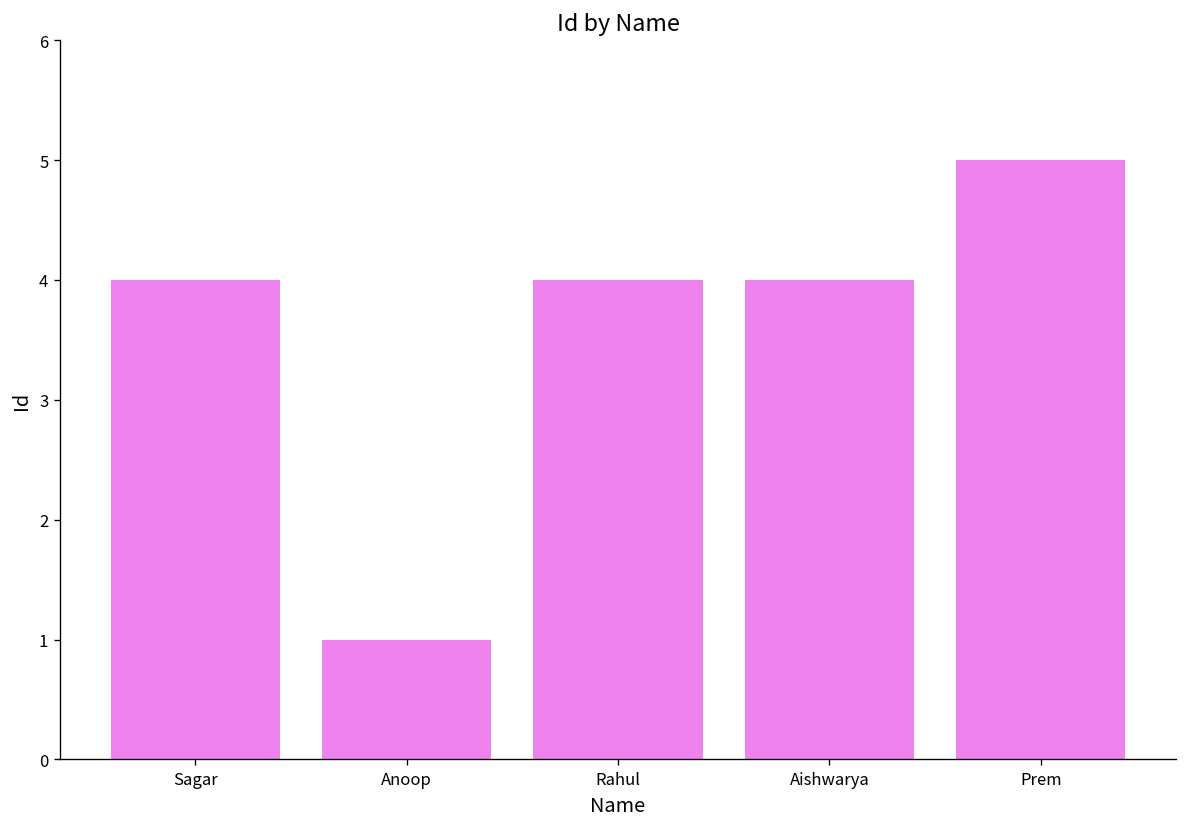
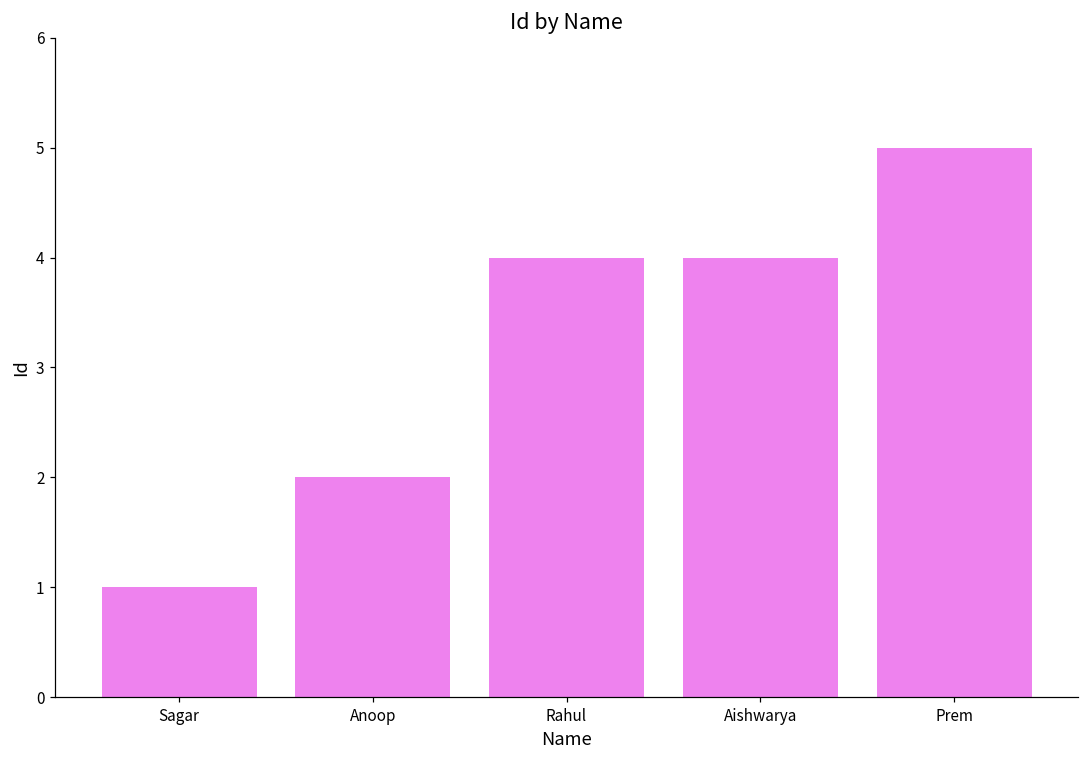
  {
-   "Sagar": 4,
-   "Anoop": 1,
+   "Sagar": 1,
+   "Anoop": 2,
    "Rahul": 4,
    "Aishwarya": 4,
    "Prem": 5
  }
